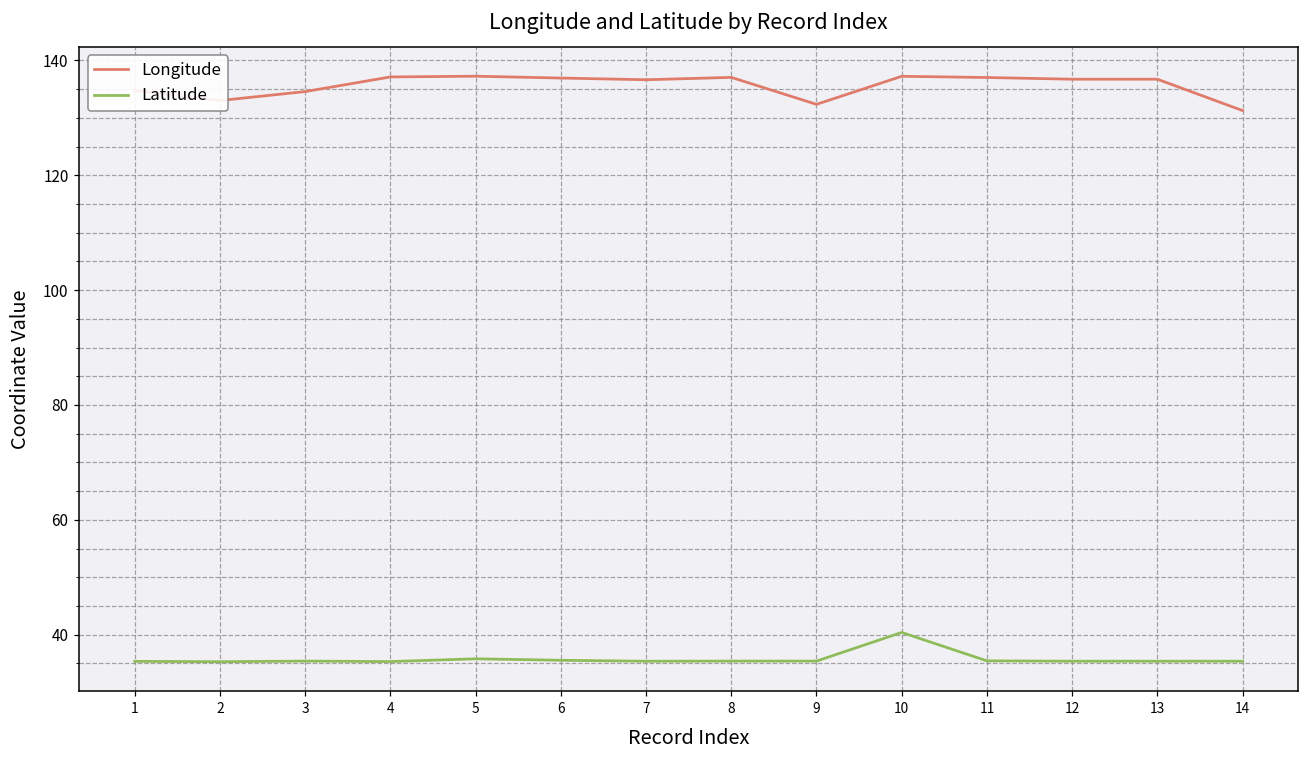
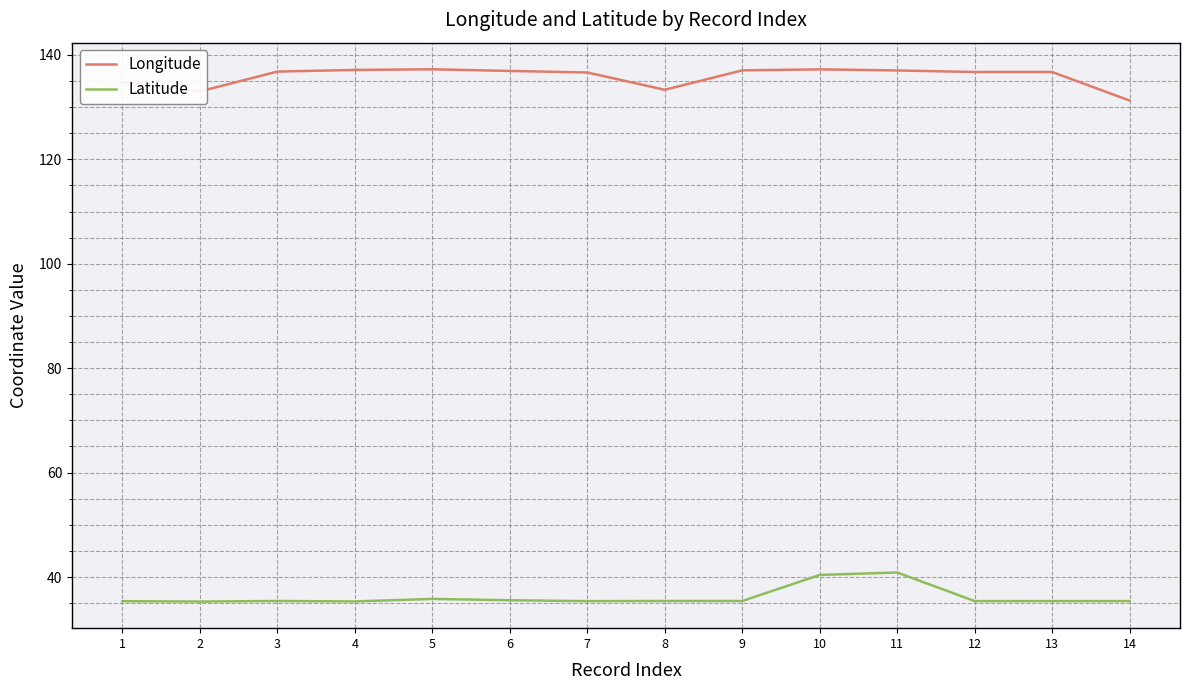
  {
    "Longitude": {
-     "3": 135,
+     "3": 137,
      "4": 137,
      "5": 137,
      "6": 137,
      "7": 137,
-     "8": 137,
-     "9": 132,
+     "8": 133,
+     "9": 137,
      "10": 137,
      "11": 137,
      "12": 137,
      "13": 137,
      "14": 131
    },
    "Latitude": {
      "1": 35,
      "2": 35,
      "3": 35,
      "4": 35,
      "5": 36,
      "6": 36,
      "7": 35,
      "8": 35,
      "9": 35,
      "10": 40,
-     "11": 35,
+     "11": 41,
      "12": 35,
      "13": 35,
      "14": 35
    }
  }
